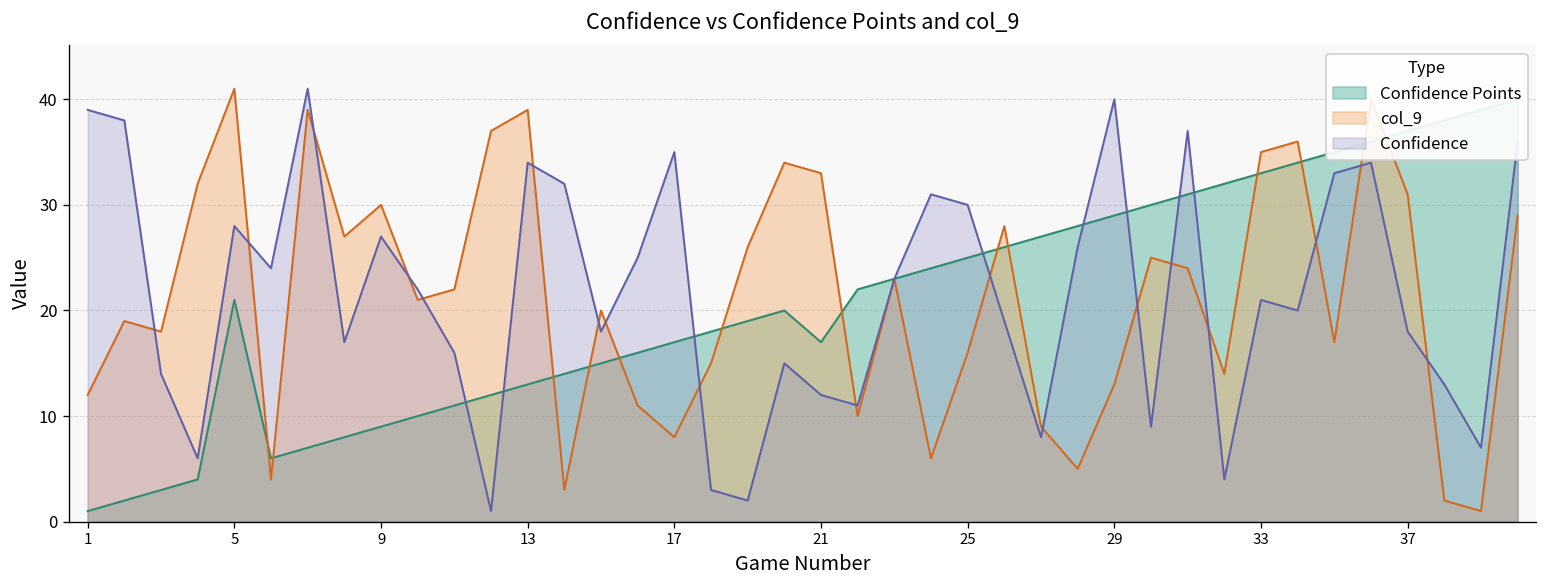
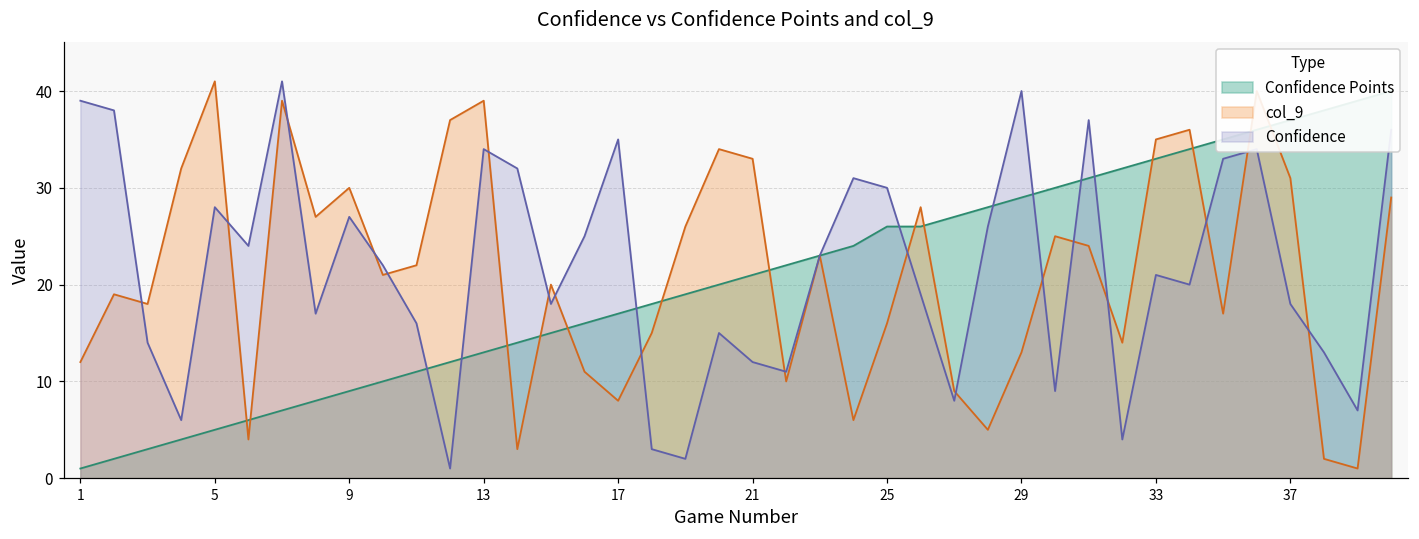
  {
    "Confidence Points": {
      "1": 1,
-     "5": 21,
+     "5": 5,
      "9": 9,
      "13": 13,
      "17": 17,
-     "21": 17,
-     "25": 25,
+     "21": 21,
+     "25": 26,
      "29": 29,
      "33": 33
    },
    "col_9": {
      "1": 12,
      "5": 41,
      "9": 30,
      "13": 39,
      "17": 8,
      "21": 33,
      "25": 16,
      "29": 13,
      "33": 35,
      "37": 31
    },
    "Confidence": {
      "1": 39,
      "5": 28,
      "9": 27,
      "13": 34,
      "17": 35,
      "21": 12,
      "25": 30,
      "29": 40,
      "33": 21,
      "37": 18
    }
  }
